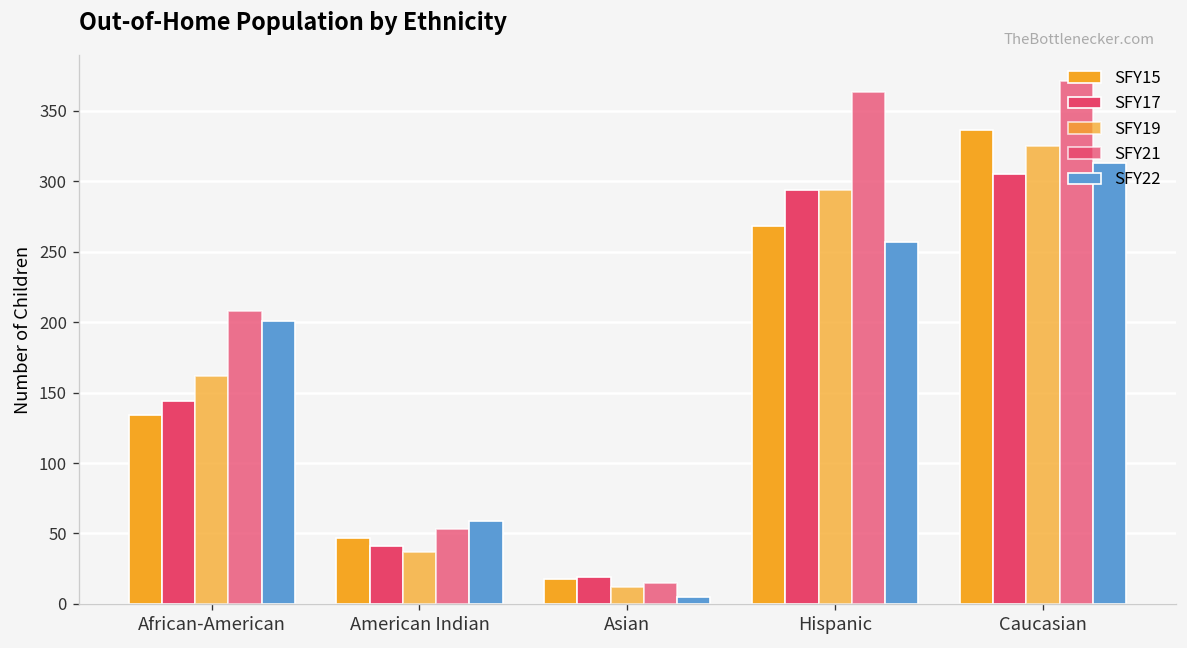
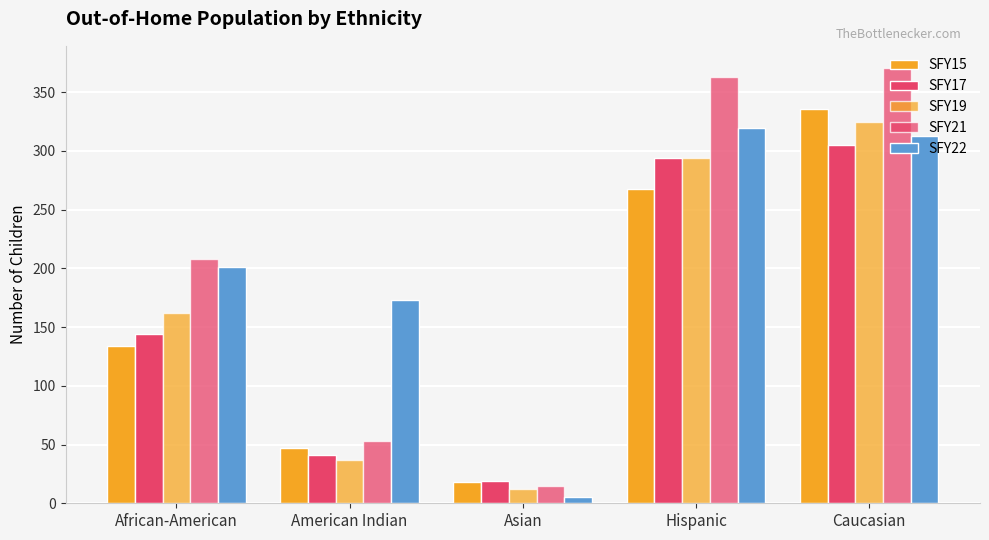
  {
    "SFY22": {
      "African-American": 201,
-     "American Indian": 59,
+     "American Indian": 173,
      "Asian": 5,
-     "Hispanic": 257,
+     "Hispanic": 320,
      "Caucasian": 313
    }
  }
